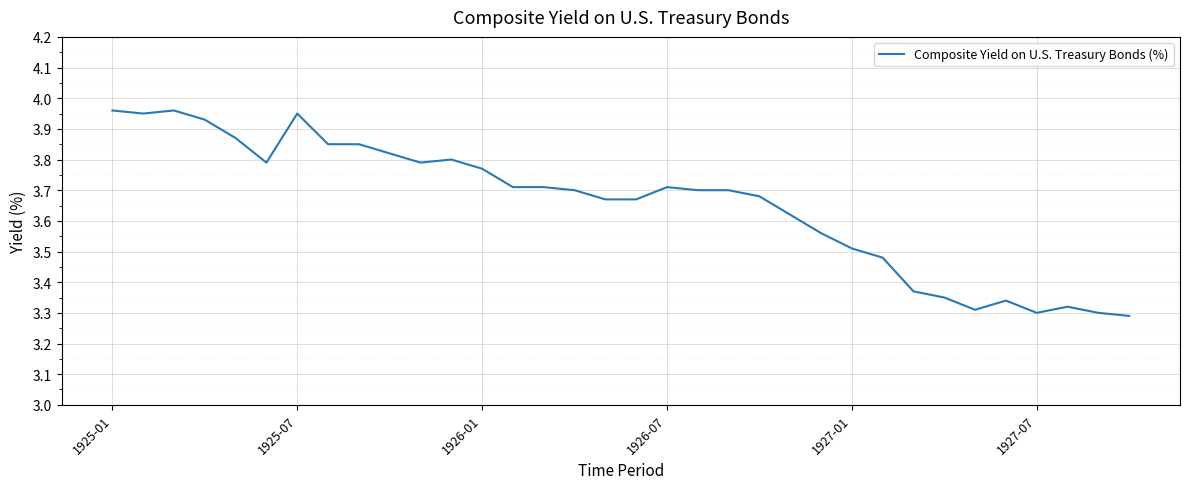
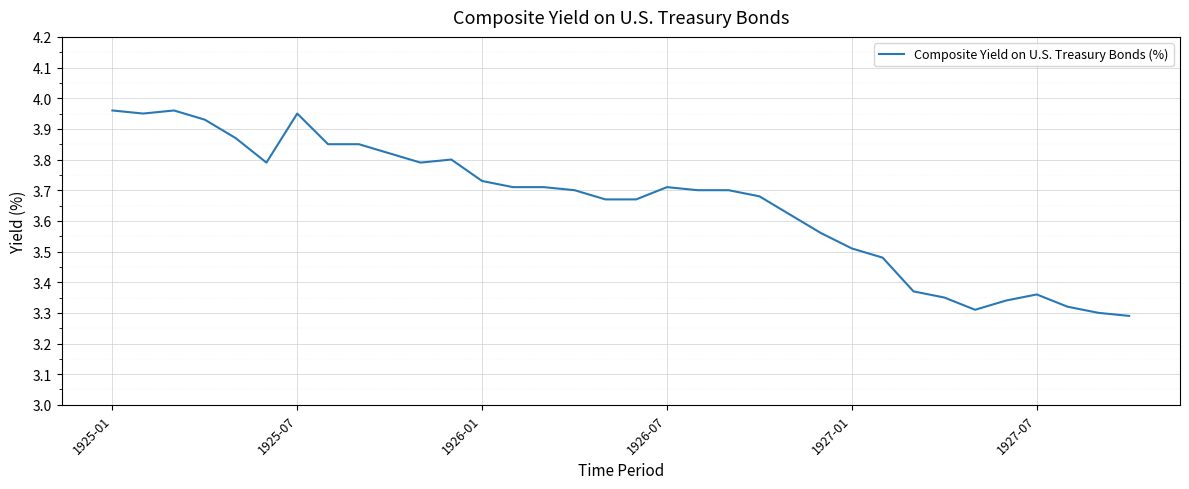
  {
    "1925-01": 3.96,
    "1925-07": 3.95,
-   "1926-01": 3.77,
+   "1926-01": 3.73,
    "1926-07": 3.71,
    "1927-01": 3.51,
-   "1927-07": 3.30
+   "1927-07": 3.36
  }
